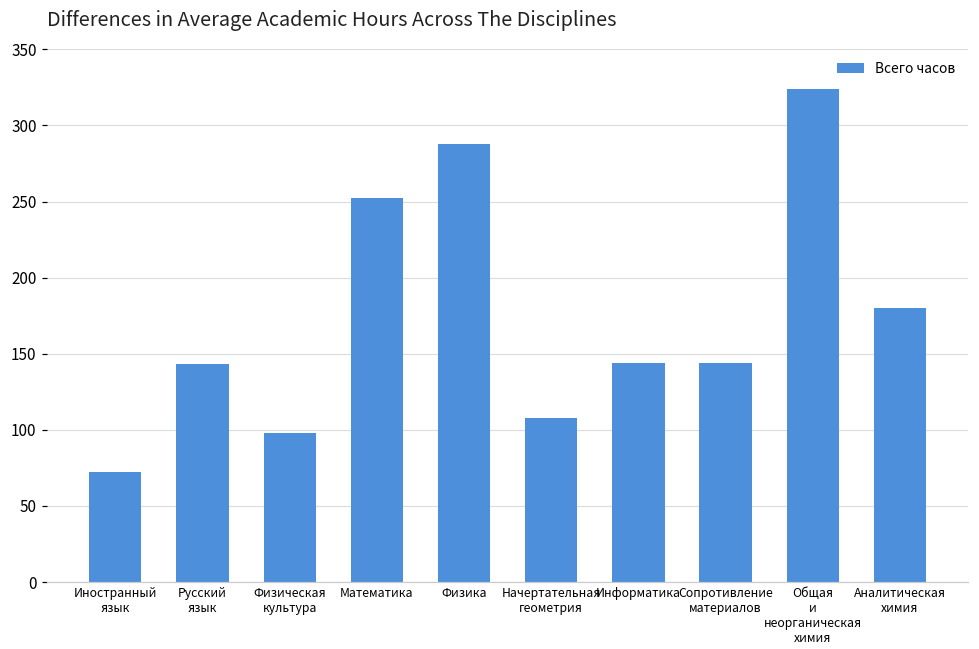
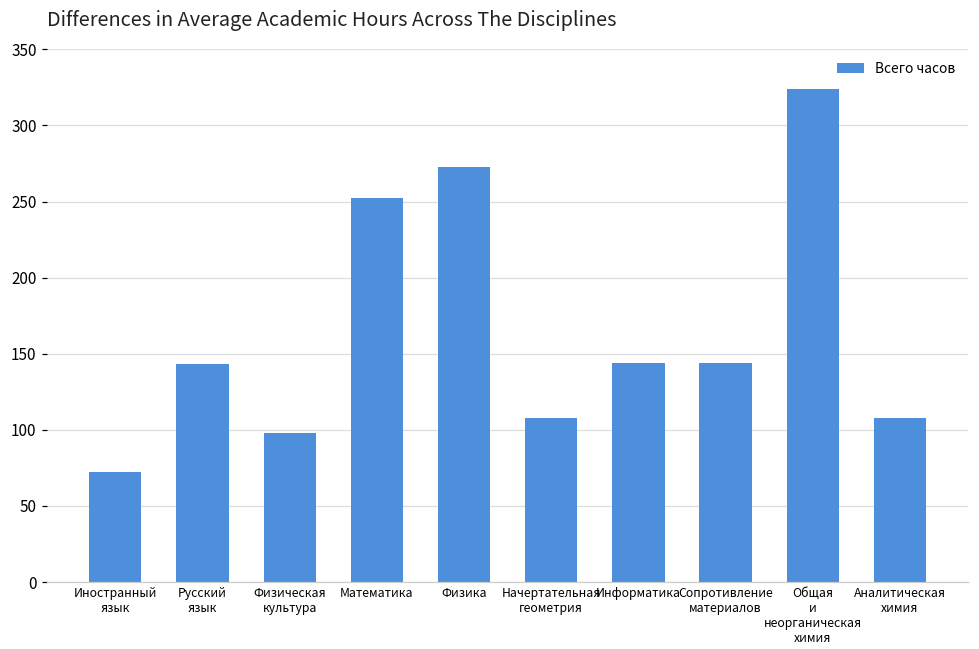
  {
    "Иностранный язык": 72,
    "Русский язык": 143,
    "Физическая культура": 98,
    "Математика": 252,
-   "Физика": 288,
+   "Физика": 273,
    "Начертательная геометрия": 108,
    "Информатика": 144,
    "Сопротивление материалов": 144,
    "Общая и неорганическая химия": 324,
-   "Аналитическая химия": 180
+   "Аналитическая химия": 108
  }
